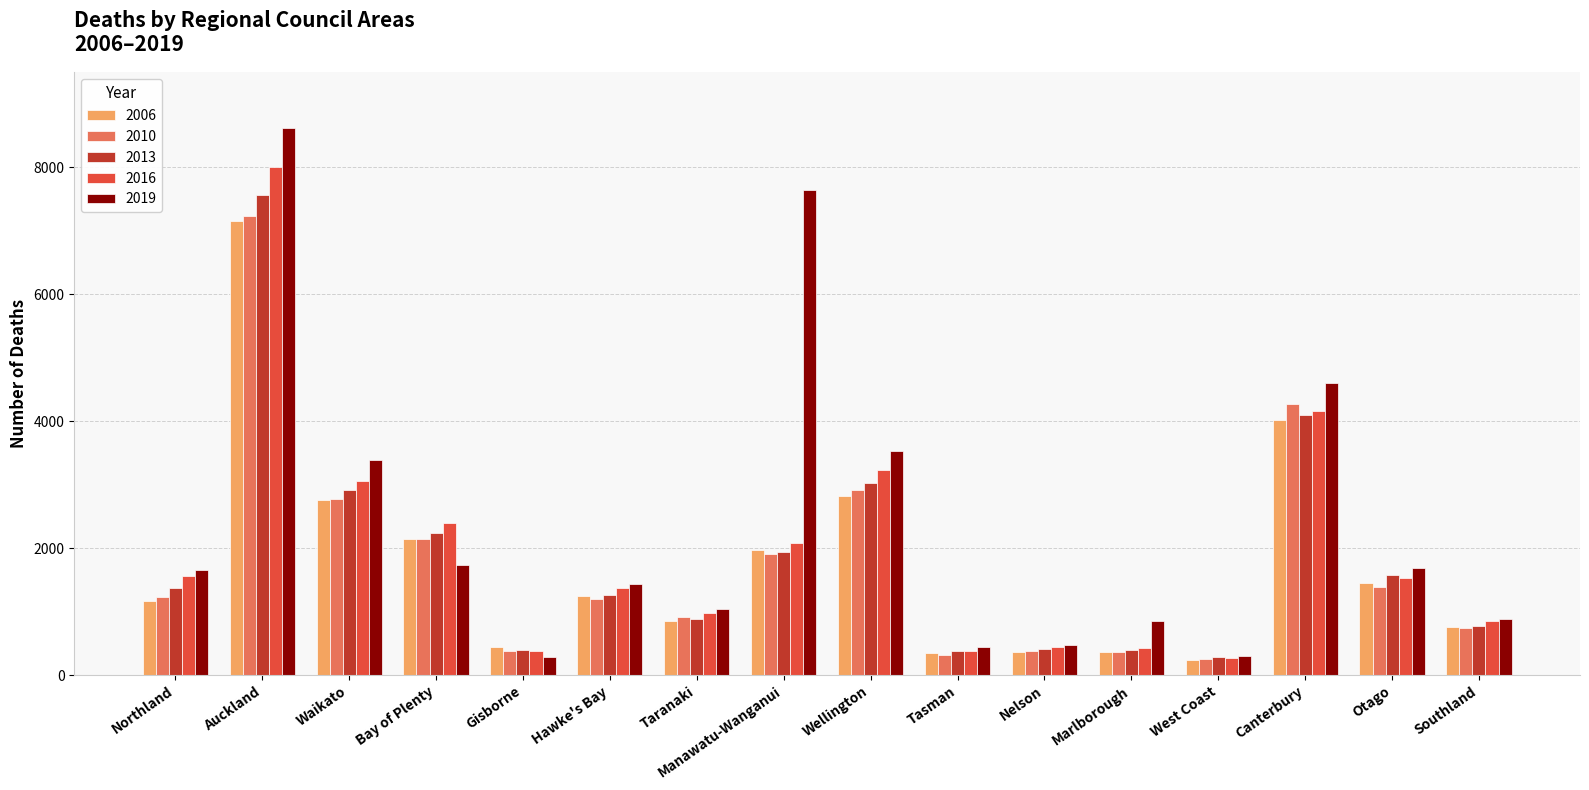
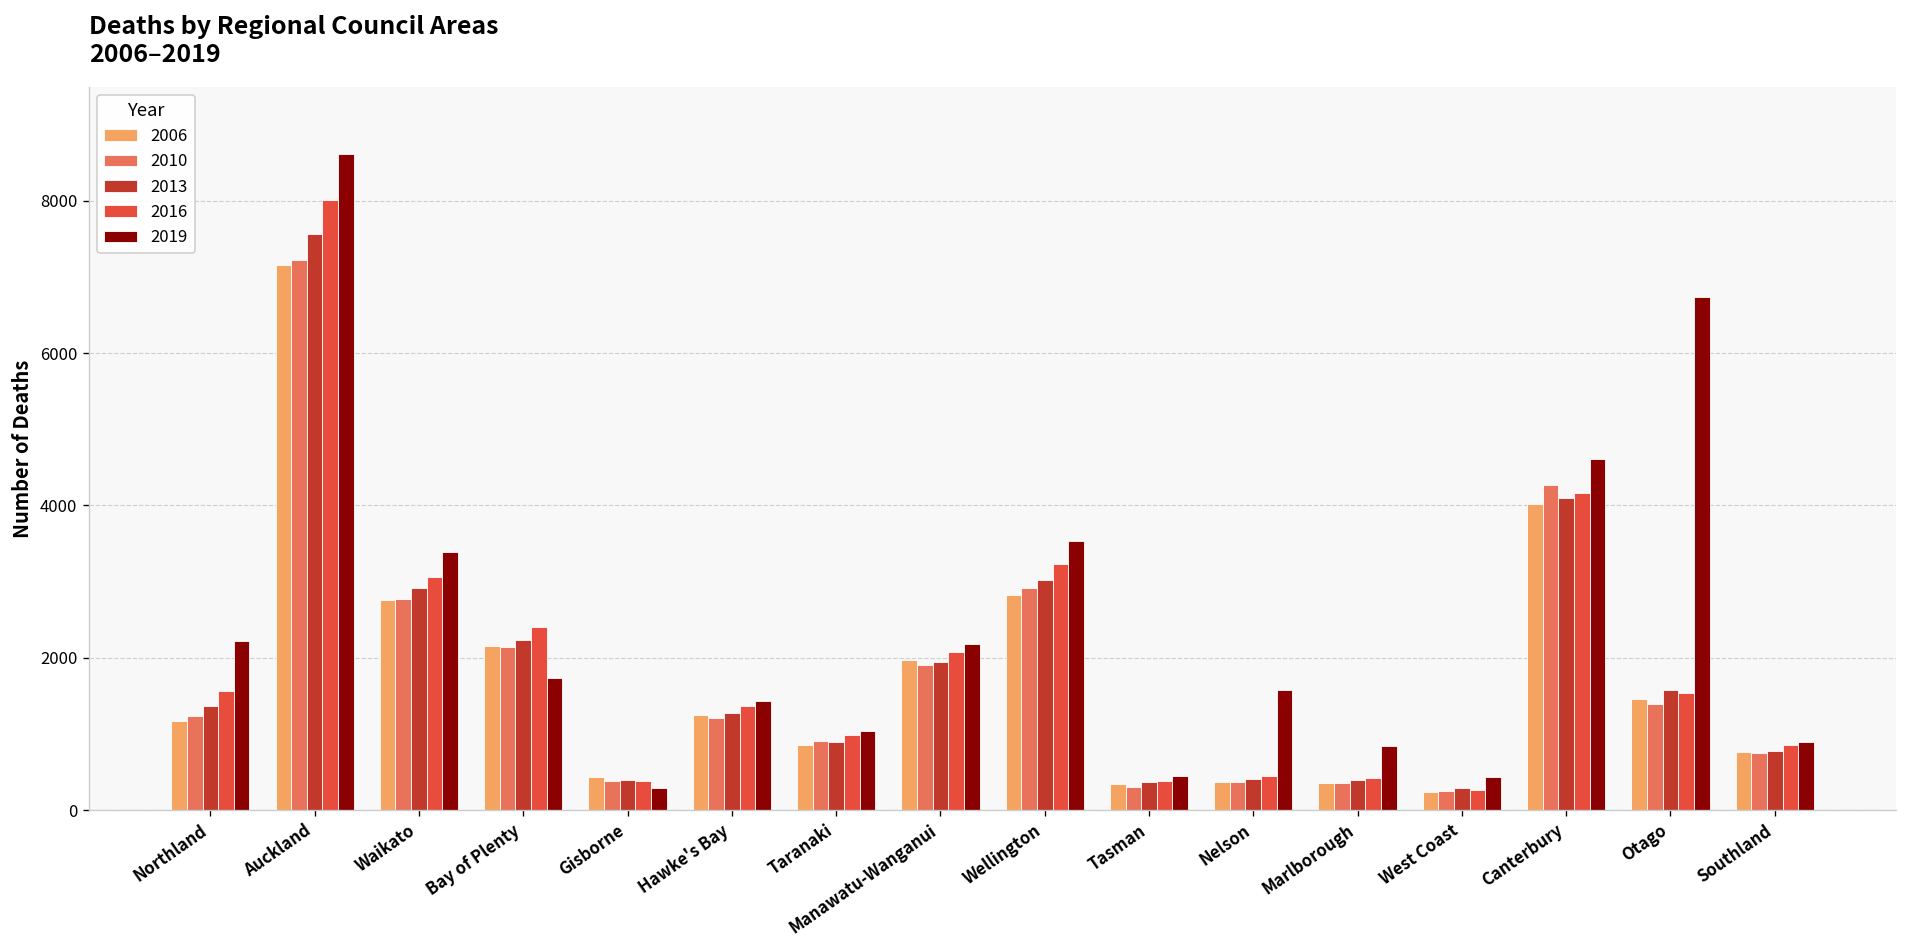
  {
    "2019": {
-     "Northland": 1700,
+     "Northland": 2200,
      "Auckland": 8600,
      "Waikato": 3400,
      "Bay of Plenty": 1700,
      "Gisborne": 300,
      "Hawke's Bay": 1400,
      "Taranaki": 1000,
-     "Manawatu-Wanganui": 7600,
+     "Manawatu-Wanganui": 2200,
      "Wellington": 3500,
      "Tasman": 500,
-     "Nelson": 500,
+     "Nelson": 1600,
      "Marlborough": 800,
-     "West Coast": 300,
+     "West Coast": 400,
      "Canterbury": 4600,
-     "Otago": 1700,
+     "Otago": 6700,
      "Southland": 900
    }
  }
